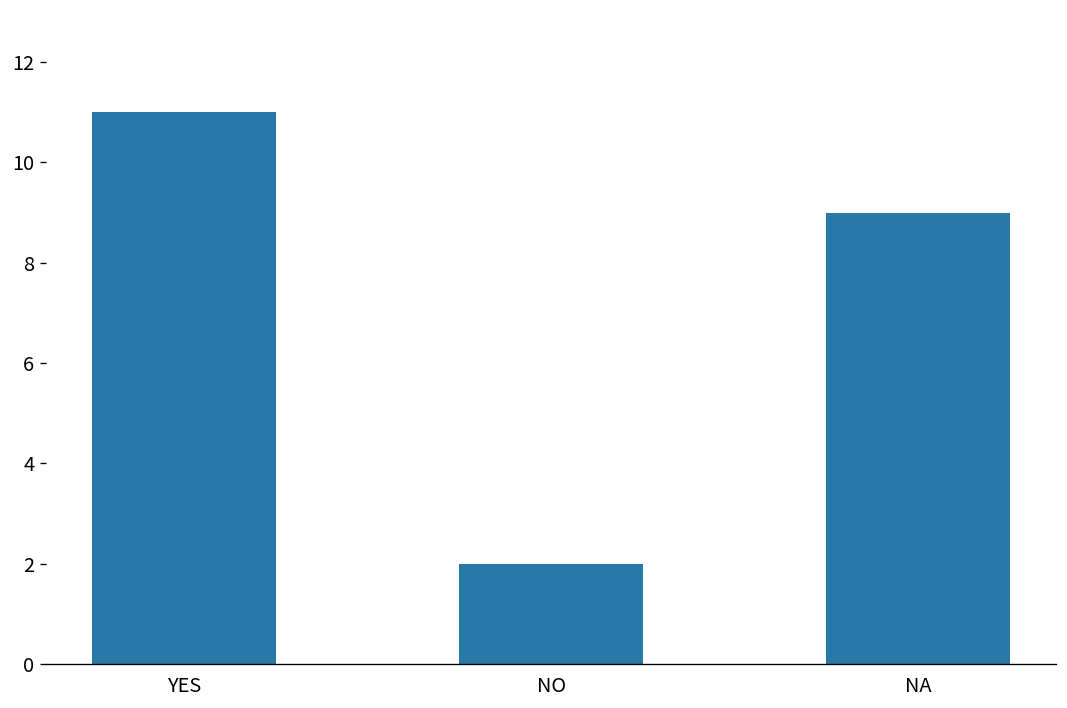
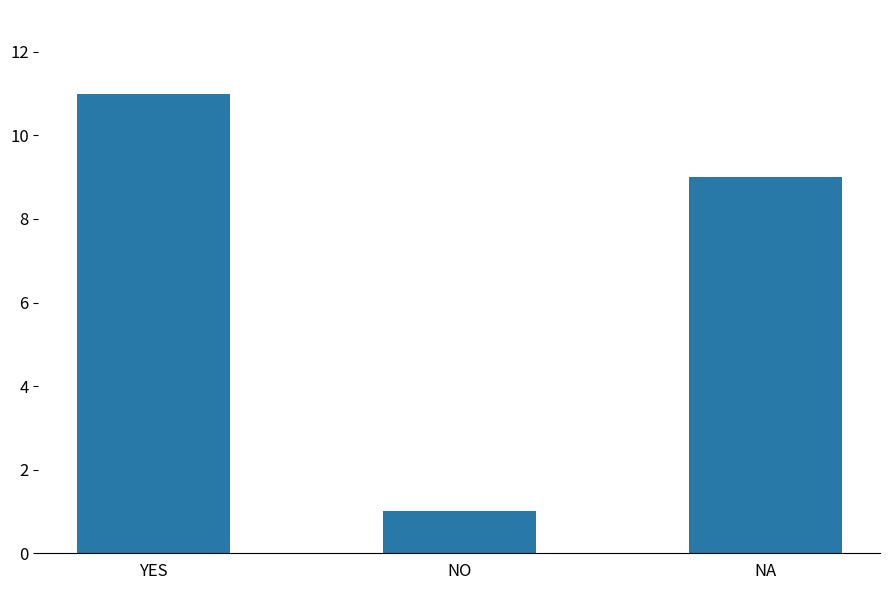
  {
    "YES": 11,
-   "NO": 2,
+   "NO": 1,
    "NA": 9
  }
